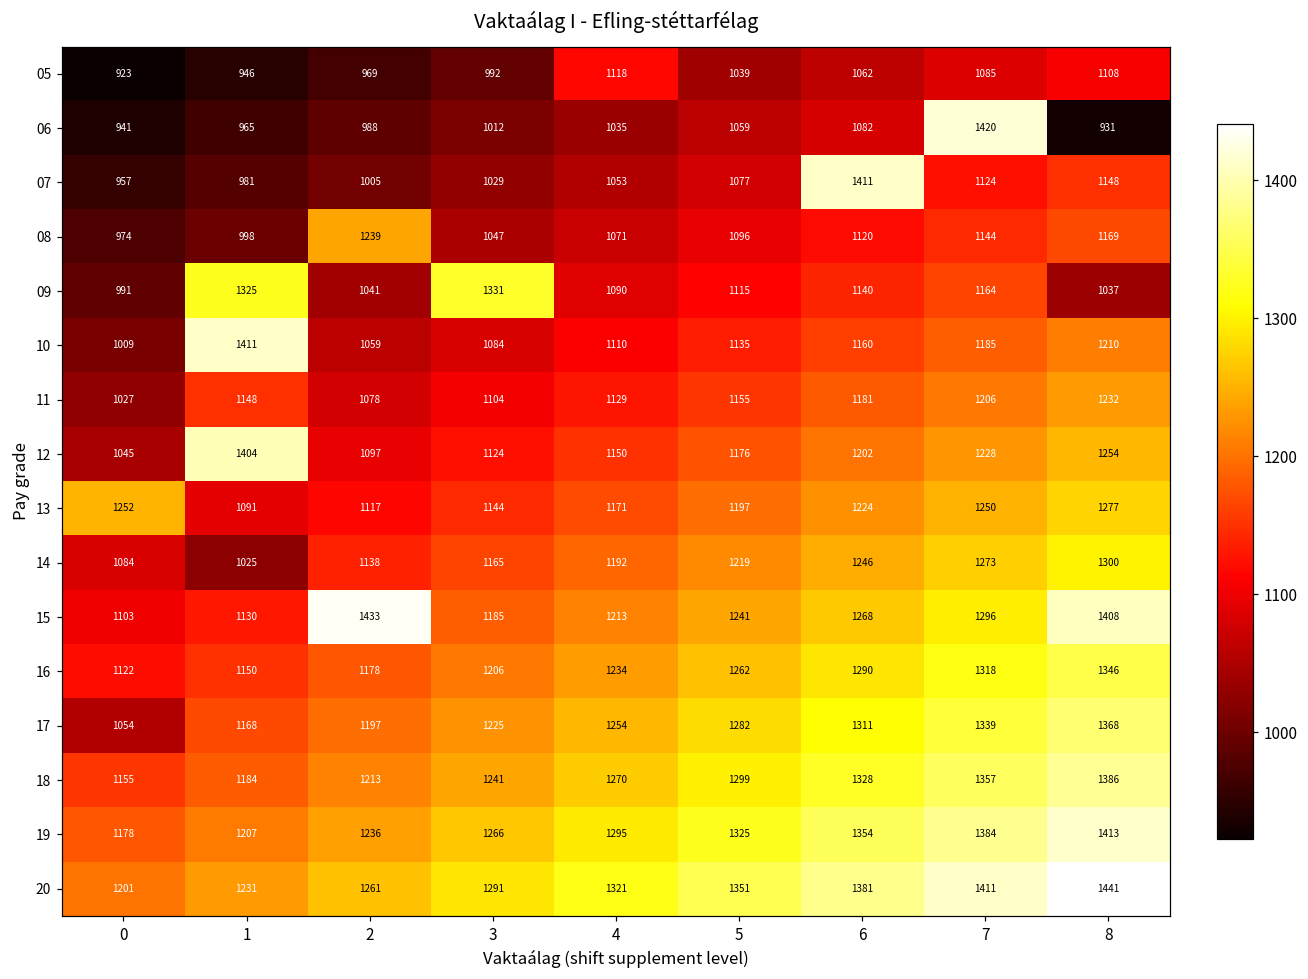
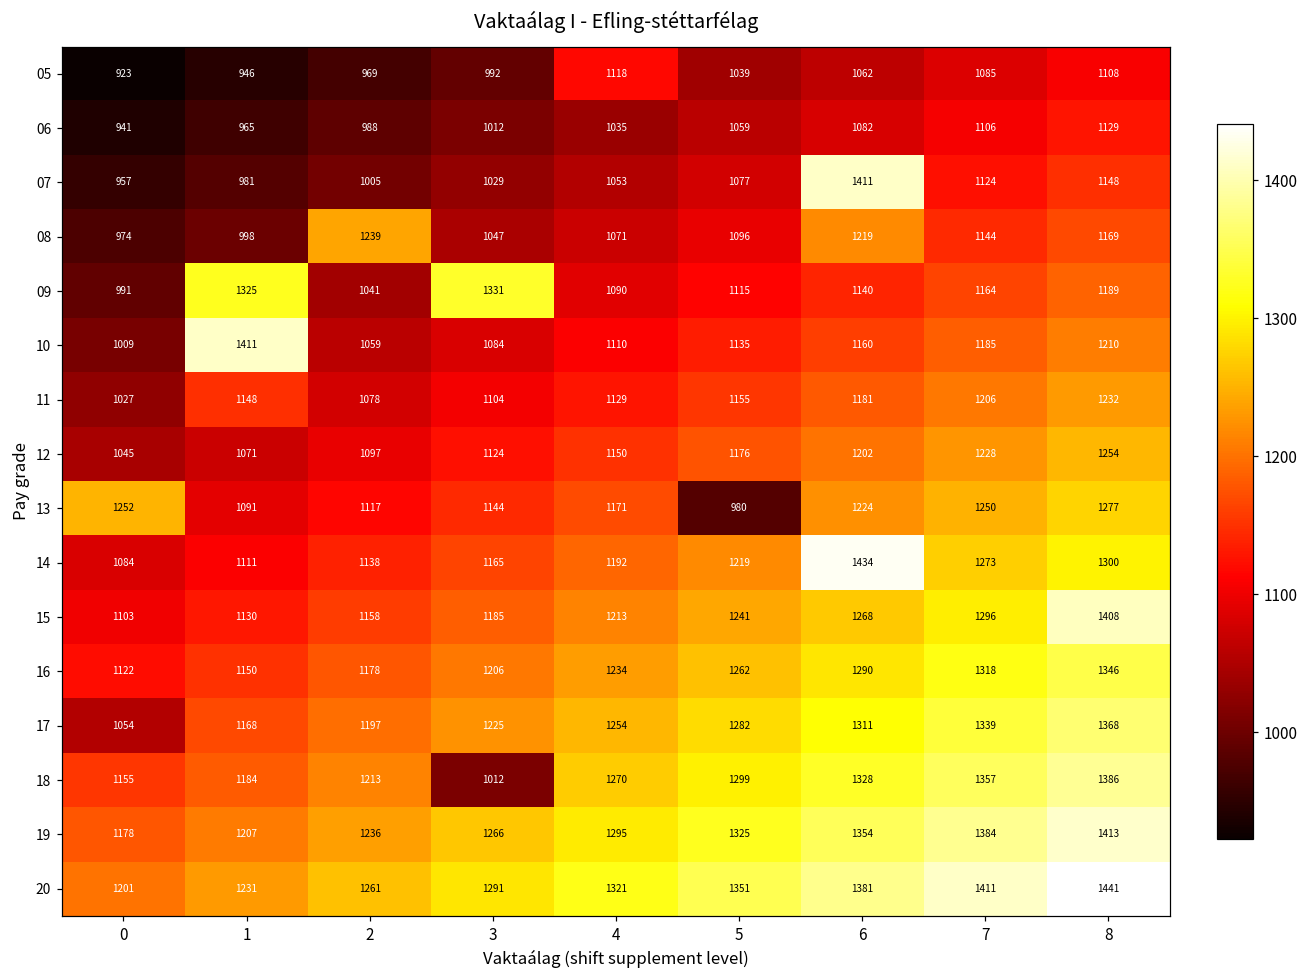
  {
    "05": {
      "0": 923,
      "1": 946,
      "2": 969,
      "3": 992,
      "4": 1118,
      "5": 1039,
      "6": 1062,
      "7": 1085,
      "8": 1108
    },
    "06": {
      "0": 941,
      "1": 965,
      "2": 988,
      "3": 1012,
      "4": 1035,
      "5": 1059,
      "6": 1082,
-     "7": 1420,
-     "8": 931
+     "7": 1106,
+     "8": 1129
    },
    "07": {
      "0": 957,
      "1": 981,
      "2": 1005,
      "3": 1029,
      "4": 1053,
      "5": 1077,
      "6": 1411,
      "7": 1124,
      "8": 1148
    },
    "08": {
      "0": 974,
      "1": 998,
      "2": 1239,
      "3": 1047,
      "4": 1071,
      "5": 1096,
-     "6": 1120,
+     "6": 1219,
      "7": 1144,
      "8": 1169
    },
    "09": {
      "0": 991,
      "1": 1325,
      "2": 1041,
      "3": 1331,
      "4": 1090,
      "5": 1115,
      "6": 1140,
      "7": 1164,
-     "8": 1037
+     "8": 1189
    },
    "10": {
      "0": 1009,
      "1": 1411,
      "2": 1059,
      "3": 1084,
      "4": 1110,
      "5": 1135,
      "6": 1160,
      "7": 1185,
      "8": 1210
    },
    "11": {
      "0": 1027,
      "1": 1148,
      "2": 1078,
      "3": 1104,
      "4": 1129,
      "5": 1155,
      "6": 1181,
      "7": 1206,
      "8": 1232
    },
    "12": {
      "0": 1045,
-     "1": 1404,
+     "1": 1071,
      "2": 1097,
      "3": 1124,
      "4": 1150,
      "5": 1176,
      "6": 1202,
      "7": 1228,
      "8": 1254
    },
    "13": {
      "0": 1252,
      "1": 1091,
      "2": 1117,
      "3": 1144,
      "4": 1171,
-     "5": 1197,
+     "5": 980,
      "6": 1224,
      "7": 1250,
      "8": 1277
    },
    "14": {
      "0": 1084,
-     "1": 1025,
+     "1": 1111,
      "2": 1138,
      "3": 1165,
      "4": 1192,
      "5": 1219,
-     "6": 1246,
+     "6": 1434,
      "7": 1273,
      "8": 1300
    },
    "15": {
      "0": 1103,
      "1": 1130,
-     "2": 1433,
+     "2": 1158,
      "3": 1185,
      "4": 1213,
      "5": 1241,
      "6": 1268,
      "7": 1296,
      "8": 1408
    },
    "16": {
      "0": 1122,
      "1": 1150,
      "2": 1178,
      "3": 1206,
      "4": 1234,
      "5": 1262,
      "6": 1290,
      "7": 1318,
      "8": 1346
    },
    "17": {
      "0": 1054,
      "1": 1168,
      "2": 1197,
      "3": 1225,
      "4": 1254,
      "5": 1282,
      "6": 1311,
      "7": 1339,
      "8": 1368
    },
    "18": {
      "0": 1155,
      "1": 1184,
      "2": 1213,
-     "3": 1241,
+     "3": 1012,
      "4": 1270,
      "5": 1299,
      "6": 1328,
      "7": 1357,
      "8": 1386
    },
    "19": {
      "0": 1178,
      "1": 1207,
      "2": 1236,
      "3": 1266,
      "4": 1295,
      "5": 1325,
      "6": 1354,
      "7": 1384,
      "8": 1413
    },
    "20": {
      "0": 1201,
      "1": 1231,
      "2": 1261,
      "3": 1291,
      "4": 1321,
      "5": 1351,
      "6": 1381,
      "7": 1411,
      "8": 1441
    }
  }
